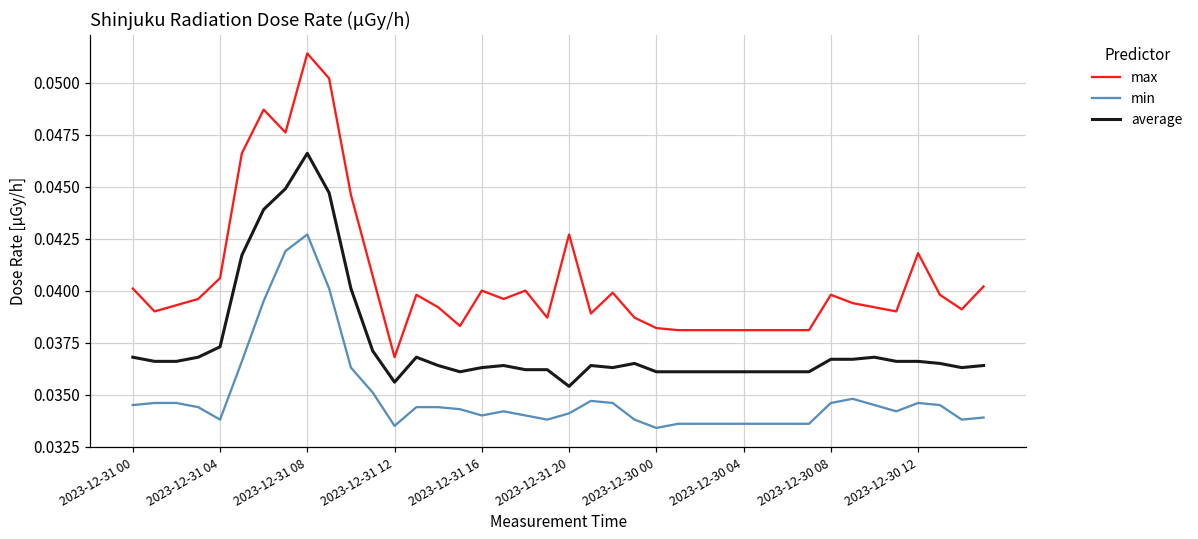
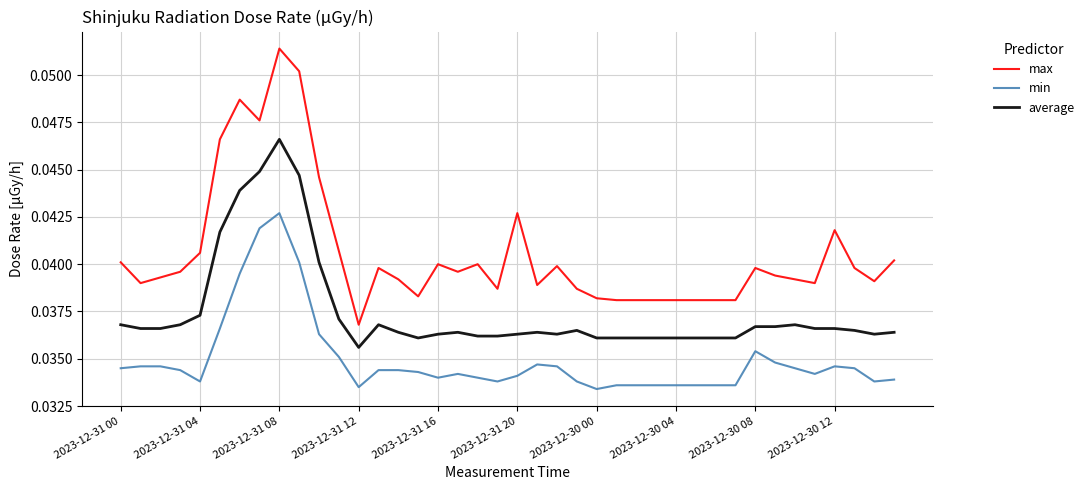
  {
    "max": {
      "2023-12-31 00": 0.0401,
      "2023-12-31 04": 0.0406,
      "2023-12-31 08": 0.0514,
      "2023-12-31 12": 0.0368,
      "2023-12-31 16": 0.0400,
      "2023-12-31 20": 0.0427,
      "2023-12-30 00": 0.0382,
      "2023-12-30 04": 0.0381,
      "2023-12-30 08": 0.0398,
      "2023-12-30 12": 0.0418
    },
    "min": {
      "2023-12-31 00": 0.0345,
      "2023-12-31 04": 0.0338,
      "2023-12-31 08": 0.0427,
      "2023-12-31 12": 0.0335,
      "2023-12-31 16": 0.0340,
      "2023-12-31 20": 0.0341,
      "2023-12-30 00": 0.0334,
      "2023-12-30 04": 0.0336,
-     "2023-12-30 08": 0.0346,
+     "2023-12-30 08": 0.0354,
      "2023-12-30 12": 0.0346
    },
    "average": {
      "2023-12-31 00": 0.0368,
      "2023-12-31 04": 0.0373,
      "2023-12-31 08": 0.0466,
      "2023-12-31 12": 0.0356,
      "2023-12-31 16": 0.0363,
-     "2023-12-31 20": 0.0354,
+     "2023-12-31 20": 0.0363,
      "2023-12-30 00": 0.0361,
      "2023-12-30 04": 0.0361,
      "2023-12-30 08": 0.0367,
      "2023-12-30 12": 0.0366
    }
  }
